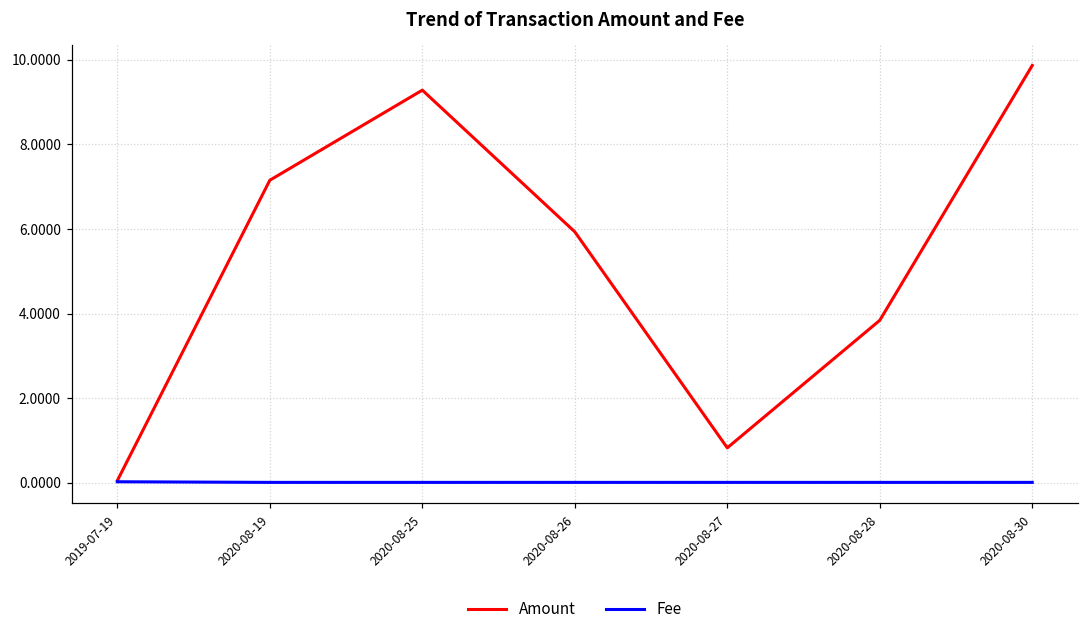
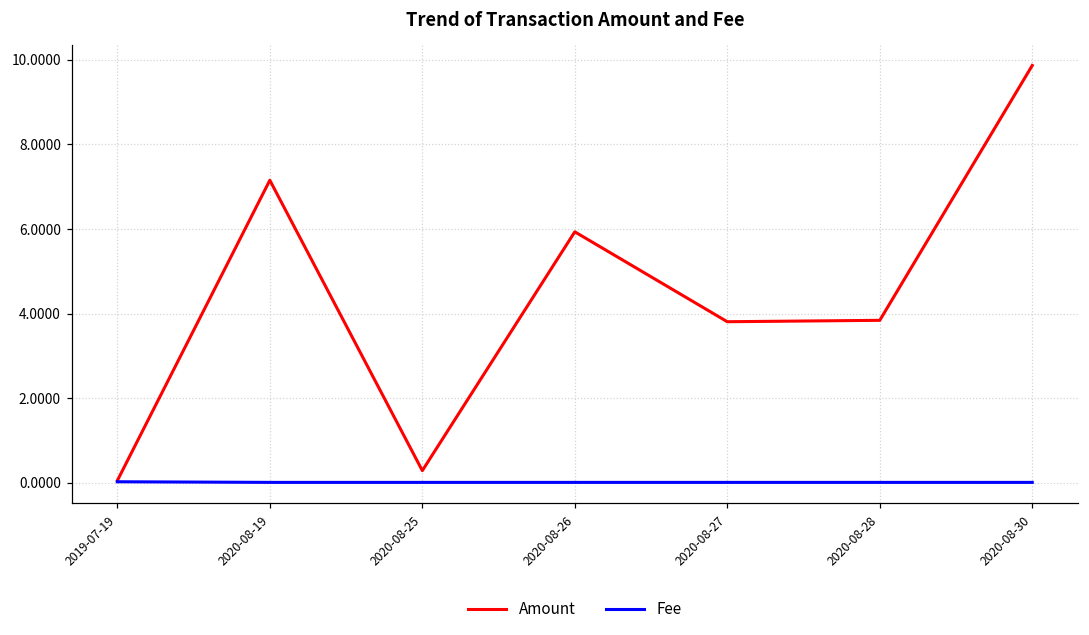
  {
    "Amount": {
      "2020-08-19": 7.2,
-     "2020-08-25": 9.3,
+     "2020-08-25": 0.3,
      "2020-08-26": 5.9,
-     "2020-08-27": 0.8,
+     "2020-08-27": 3.8,
      "2020-08-28": 3.8,
      "2020-08-30": 9.9
    },
    "Fee": {
      "2020-08-19": 0.0,
      "2020-08-25": 0.0,
      "2020-08-26": 0.0,
      "2020-08-27": 0.0,
      "2020-08-28": 0.0,
      "2020-08-30": 0.0
    }
  }
